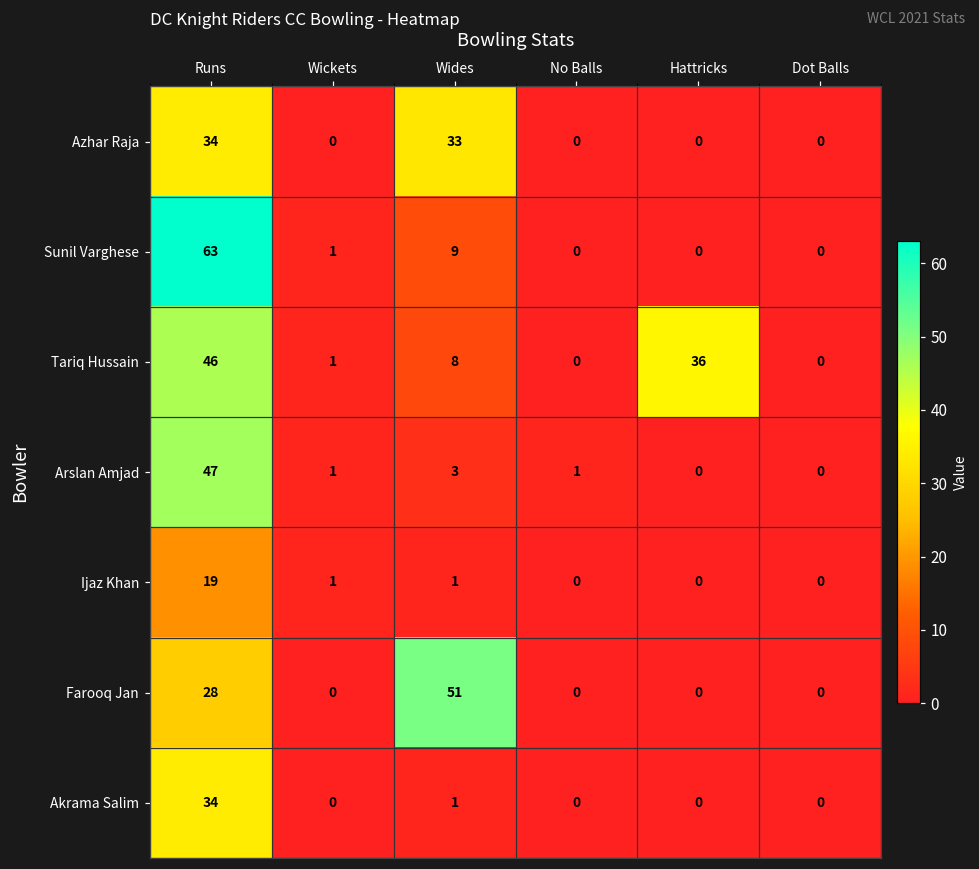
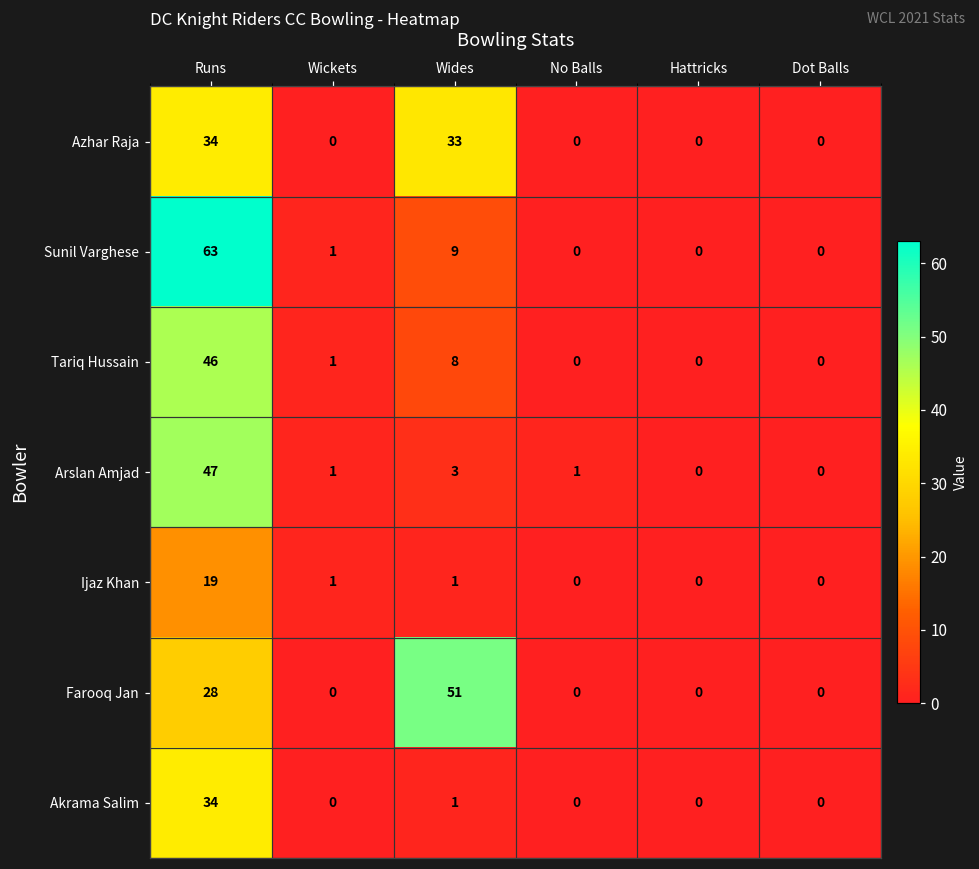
  {
    "Azhar Raja": {
      "Runs": 34,
      "Wickets": 0,
      "Wides": 33,
      "No Balls": 0,
      "Hattricks": 0,
      "Dot Balls": 0
    },
    "Sunil Varghese": {
      "Runs": 63,
      "Wickets": 1,
      "Wides": 9,
      "No Balls": 0,
      "Hattricks": 0,
      "Dot Balls": 0
    },
    "Tariq Hussain": {
      "Runs": 46,
      "Wickets": 1,
      "Wides": 8,
      "No Balls": 0,
-     "Hattricks": 36,
+     "Hattricks": 0,
      "Dot Balls": 0
    },
    "Arslan Amjad": {
      "Runs": 47,
      "Wickets": 1,
      "Wides": 3,
      "No Balls": 1,
      "Hattricks": 0,
      "Dot Balls": 0
    },
    "Ijaz Khan": {
      "Runs": 19,
      "Wickets": 1,
      "Wides": 1,
      "No Balls": 0,
      "Hattricks": 0,
      "Dot Balls": 0
    },
    "Farooq Jan": {
      "Runs": 28,
      "Wickets": 0,
      "Wides": 51,
      "No Balls": 0,
      "Hattricks": 0,
      "Dot Balls": 0
    },
    "Akrama Salim": {
      "Runs": 34,
      "Wickets": 0,
      "Wides": 1,
      "No Balls": 0,
      "Hattricks": 0,
      "Dot Balls": 0
    }
  }
